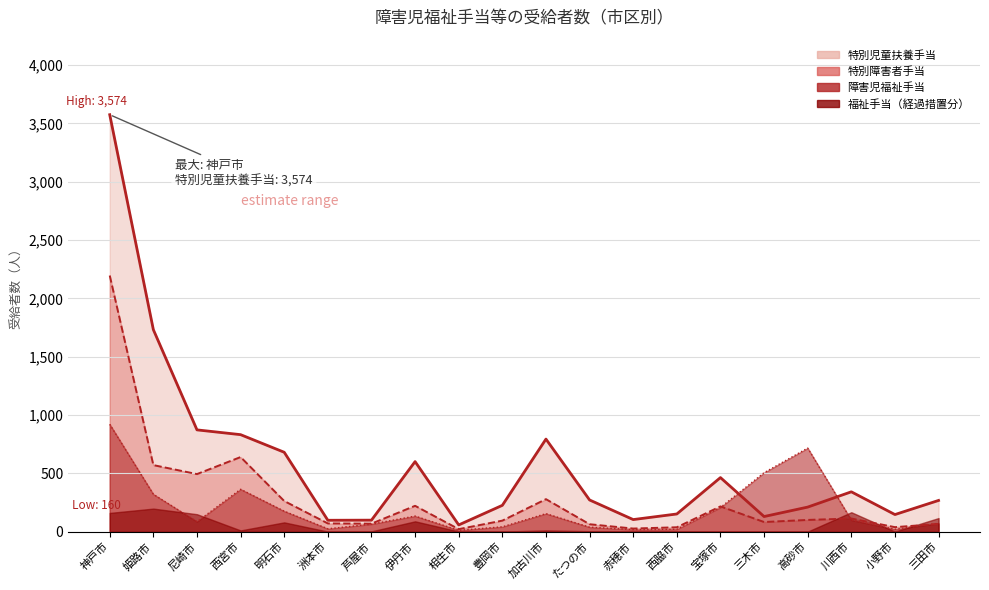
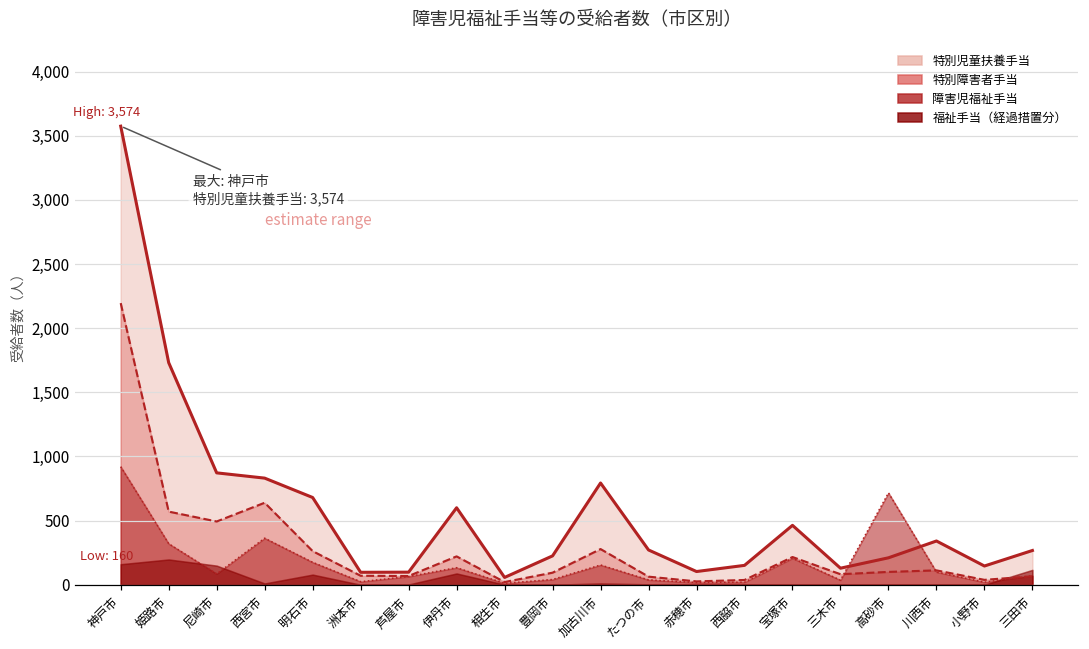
  {
    "障害児福祉手当": {
      "神戸市": 920,
      "姫路市": 320,
      "尼崎市": 90,
      "西宮市": 360,
      "明石市": 180,
      "洲本市": 20,
      "伊丹市": 130,
      "豊岡市": 40,
      "加古川市": 150,
      "たつの市": 40,
-     "三木市": 510,
+     "三木市": 40,
      "高砂市": 720
    },
    "福祉手当（経過措置分）": {
      "姫路市": 200,
      "尼崎市": 150,
      "明石市": 80,
      "洲本市": 0,
      "伊丹市": 90,
      "豊岡市": 0,
      "三木市": 0,
      "高砂市": 0,
-     "川西市": 170,
+     "川西市": 0,
      "三田市": 120
    }
  }
